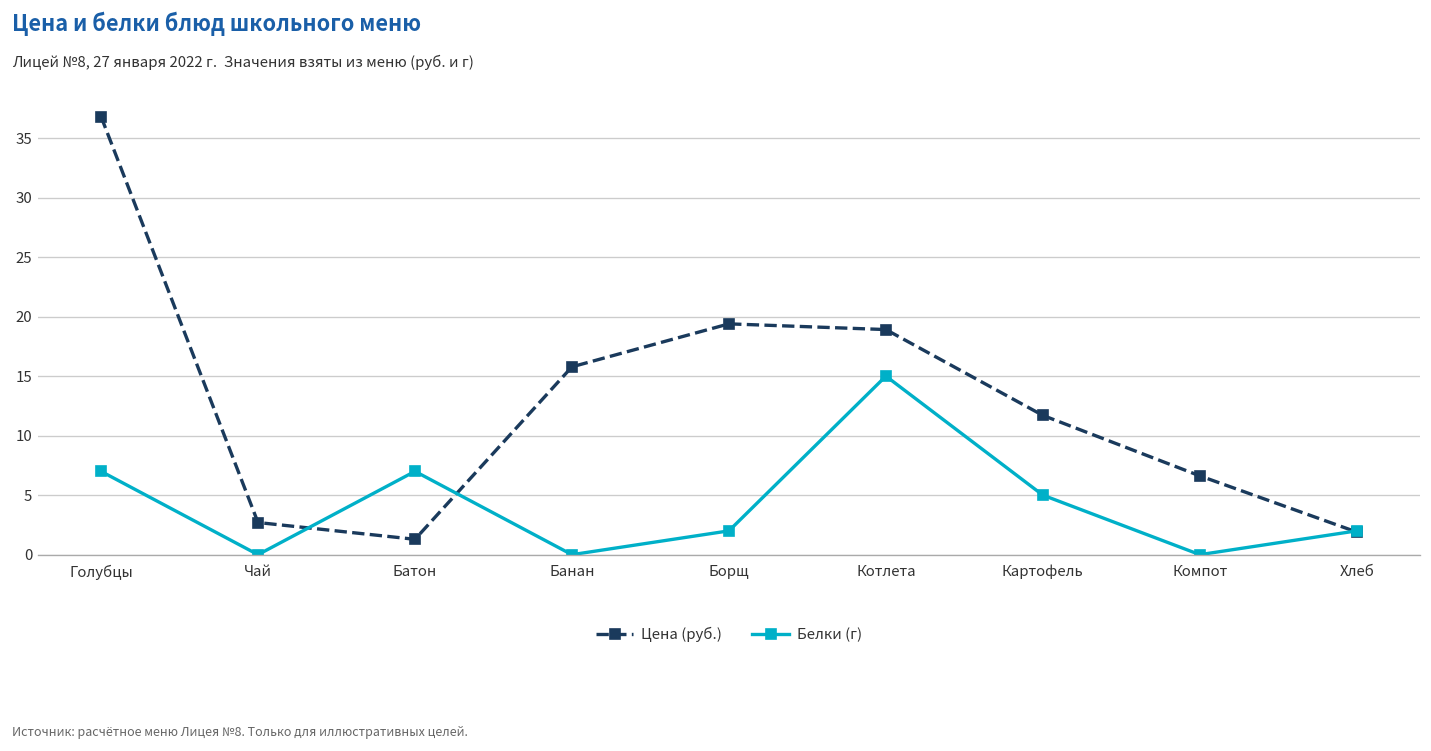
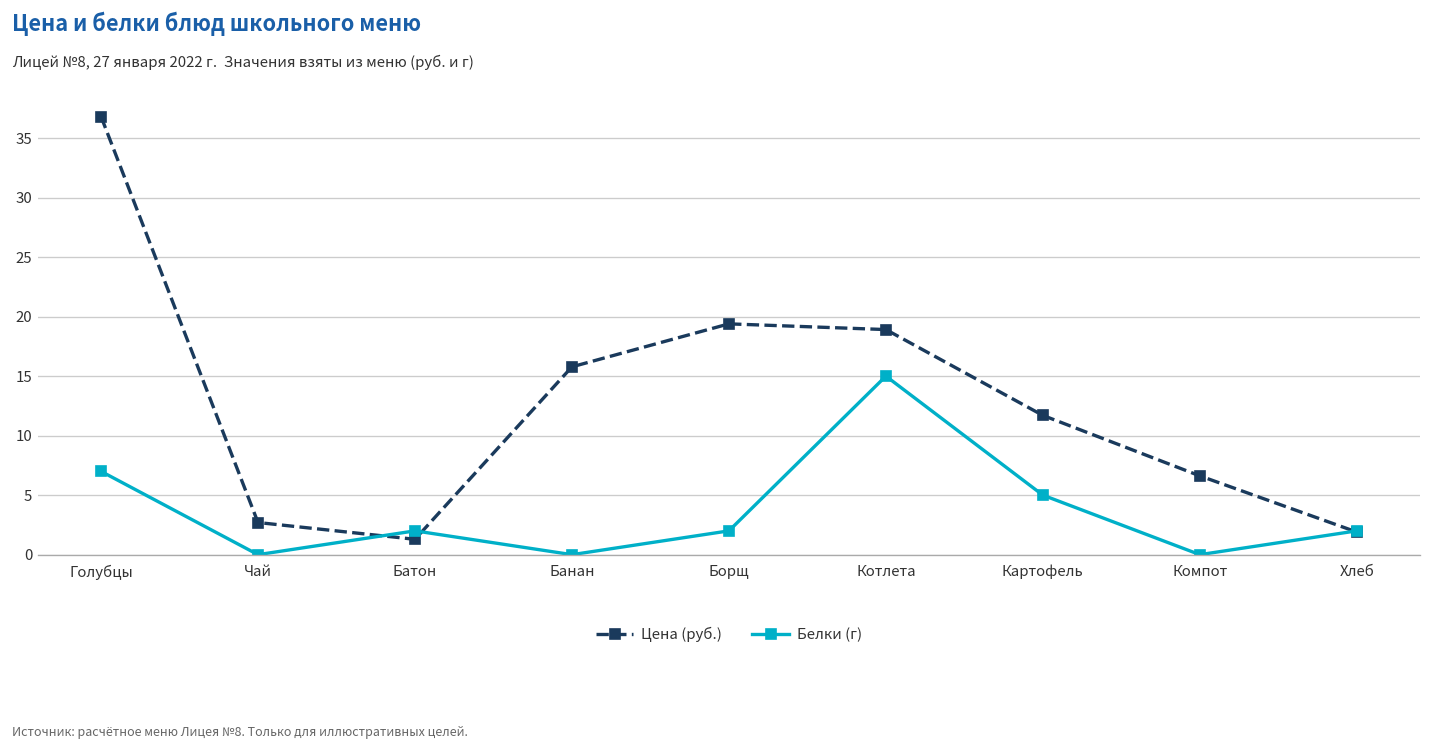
  {
    "Цена (руб.)": {
      "Голубцы": 37,
      "Чай": 3,
      "Батон": 1,
      "Банан": 16,
      "Борщ": 19,
      "Котлета": 19,
      "Картофель": 12,
      "Компот": 7
    },
    "Белки (г)": {
      "Голубцы": 7,
      "Чай": 0,
-     "Батон": 7,
+     "Батон": 2,
      "Банан": 0,
      "Борщ": 2,
      "Котлета": 15,
      "Картофель": 5,
      "Компот": 0
    }
  }
